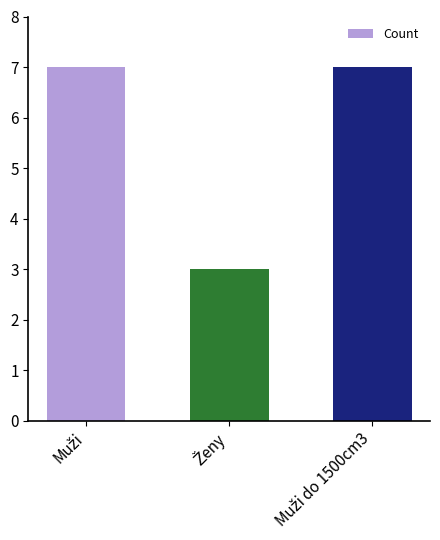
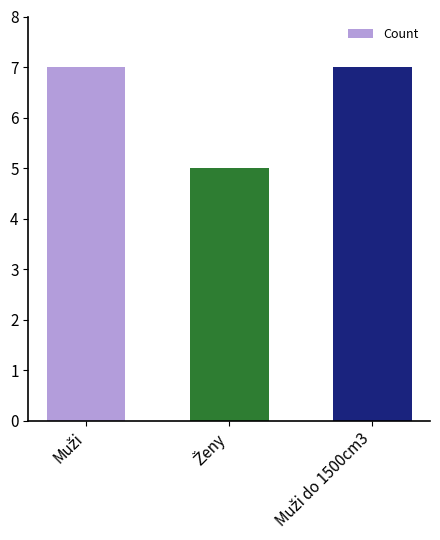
  {
    "Muži": 7,
-   "Ženy": 3,
+   "Ženy": 5,
    "Muži do 1500cm3": 7
  }
